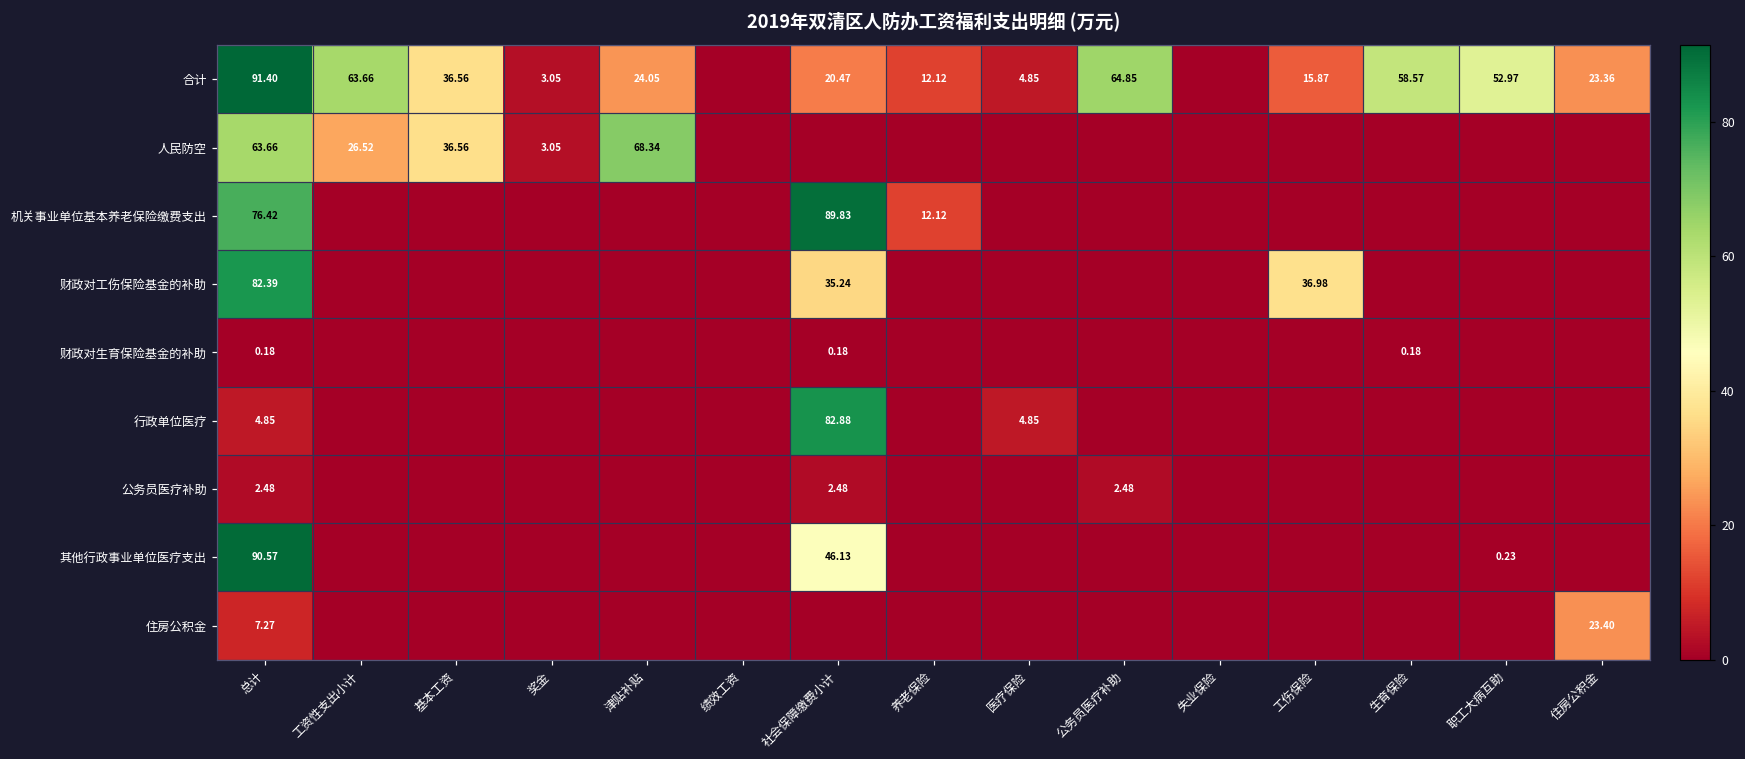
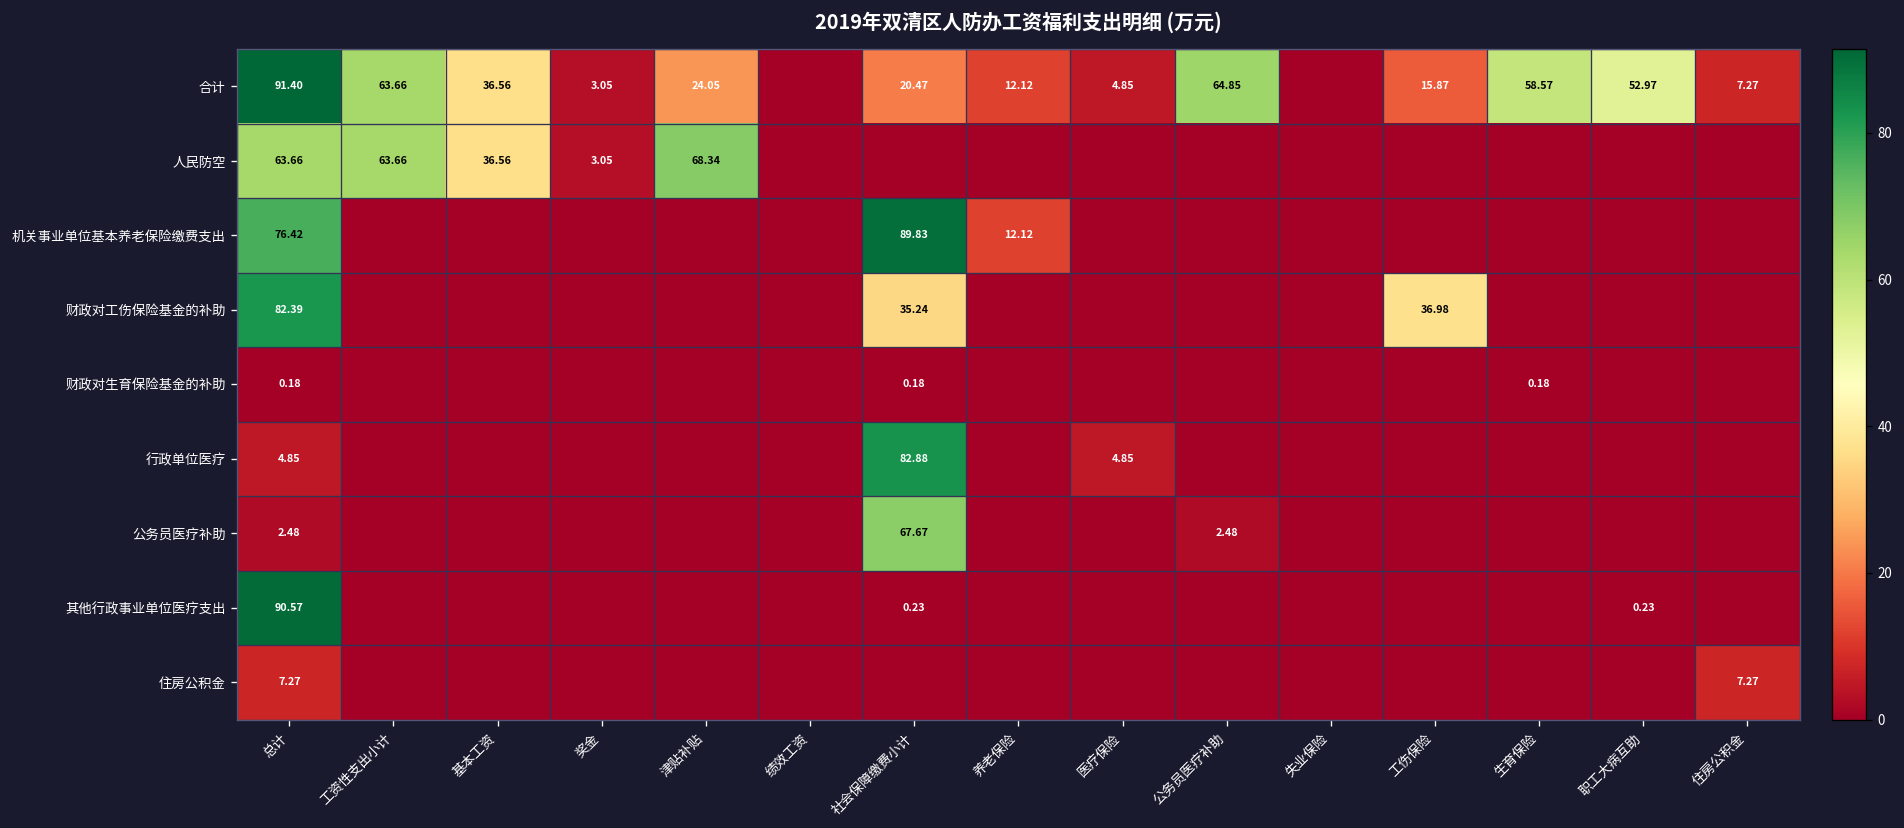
  {
    "合计": {
      "总计": 91.40,
      "工资性支出小计": 63.66,
      "基本工资": 36.56,
      "奖金": 3.05,
      "津贴补贴": 24.05,
      "社会保障缴费小计": 20.47,
      "养老保险": 12.12,
      "医疗保险": 4.85,
      "公务员医疗补助": 64.85,
      "工伤保险": 15.87,
      "生育保险": 58.57,
      "职工大病互助": 52.97,
-     "住房公积金": 23.36
+     "住房公积金": 7.27
    },
    "人民防空": {
      "总计": 63.66,
-     "工资性支出小计": 26.52,
+     "工资性支出小计": 63.66,
      "基本工资": 36.56,
      "奖金": 3.05,
      "津贴补贴": 68.34
    },
    "机关事业单位基本养老保险缴费支出": {
      "总计": 76.42,
      "社会保障缴费小计": 89.83,
      "养老保险": 12.12
    },
    "财政对工伤保险基金的补助": {
      "总计": 82.39,
      "社会保障缴费小计": 35.24,
      "工伤保险": 36.98
    },
    "财政对生育保险基金的补助": {
      "总计": 0.18,
      "社会保障缴费小计": 0.18,
      "生育保险": 0.18
    },
    "行政单位医疗": {
      "总计": 4.85,
      "社会保障缴费小计": 82.88,
      "医疗保险": 4.85
    },
    "公务员医疗补助": {
      "总计": 2.48,
-     "社会保障缴费小计": 2.48,
+     "社会保障缴费小计": 67.67,
      "公务员医疗补助": 2.48
    },
    "其他行政事业单位医疗支出": {
      "总计": 90.57,
-     "社会保障缴费小计": 46.13,
+     "社会保障缴费小计": 0.23,
      "职工大病互助": 0.23
    },
    "住房公积金": {
      "总计": 7.27,
-     "住房公积金": 23.40
+     "住房公积金": 7.27
    }
  }
